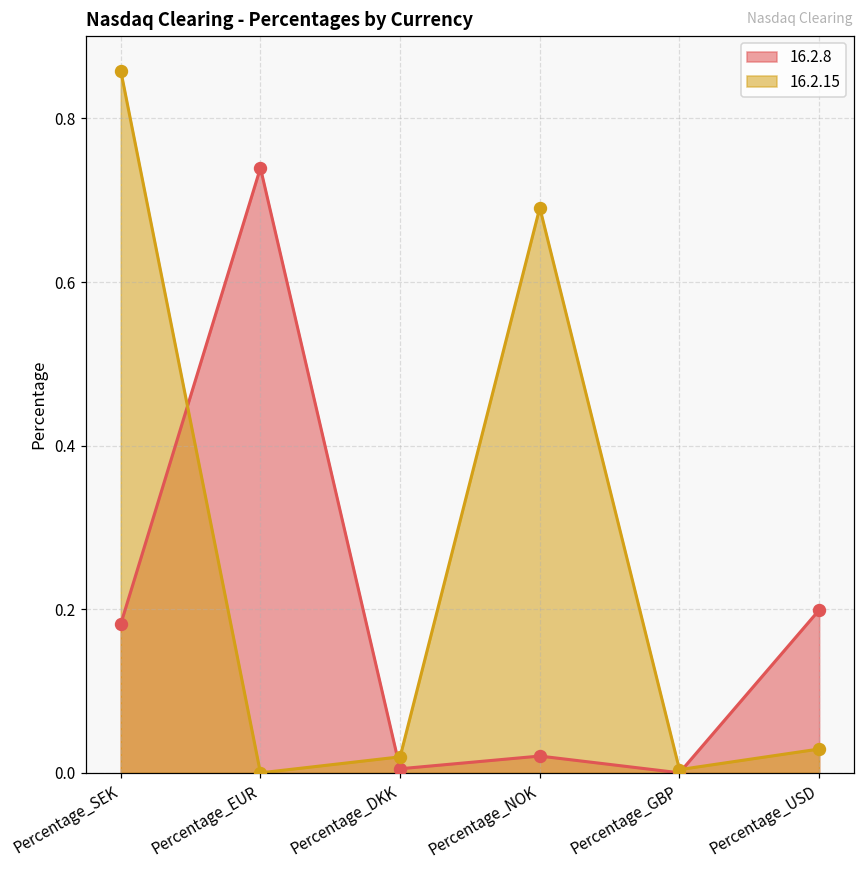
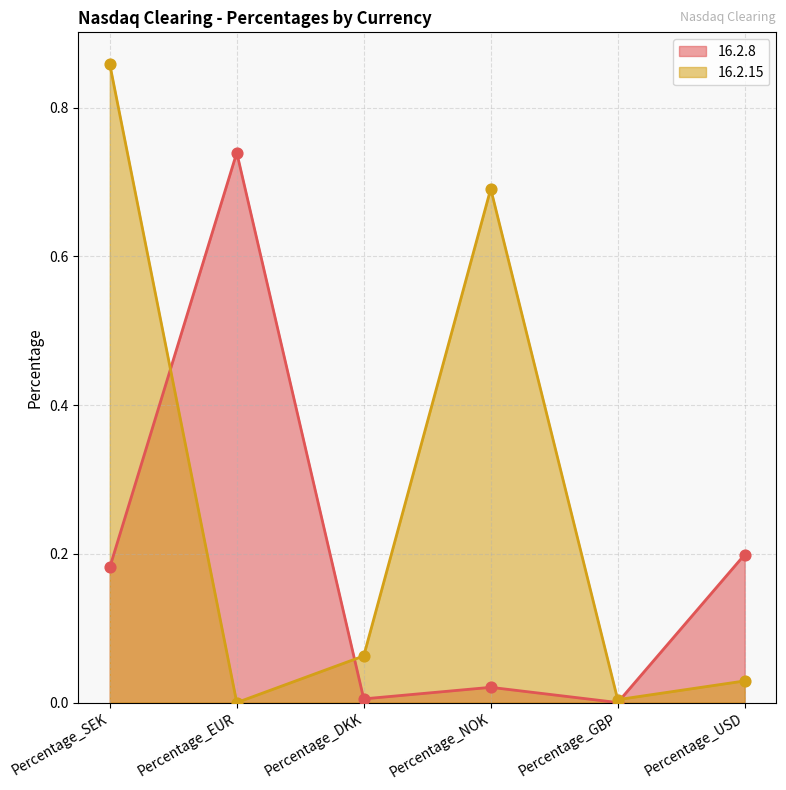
  {
    "16.2.8": {
      "Percentage_SEK": 0.18,
      "Percentage_EUR": 0.74,
      "Percentage_DKK": 0.00,
      "Percentage_NOK": 0.02,
      "Percentage_GBP": 0.00,
      "Percentage_USD": 0.20
    },
    "16.2.15": {
      "Percentage_SEK": 0.86,
      "Percentage_EUR": 0.00,
-     "Percentage_DKK": 0.02,
+     "Percentage_DKK": 0.06,
      "Percentage_NOK": 0.69,
      "Percentage_GBP": 0.00,
      "Percentage_USD": 0.03
    }
  }
